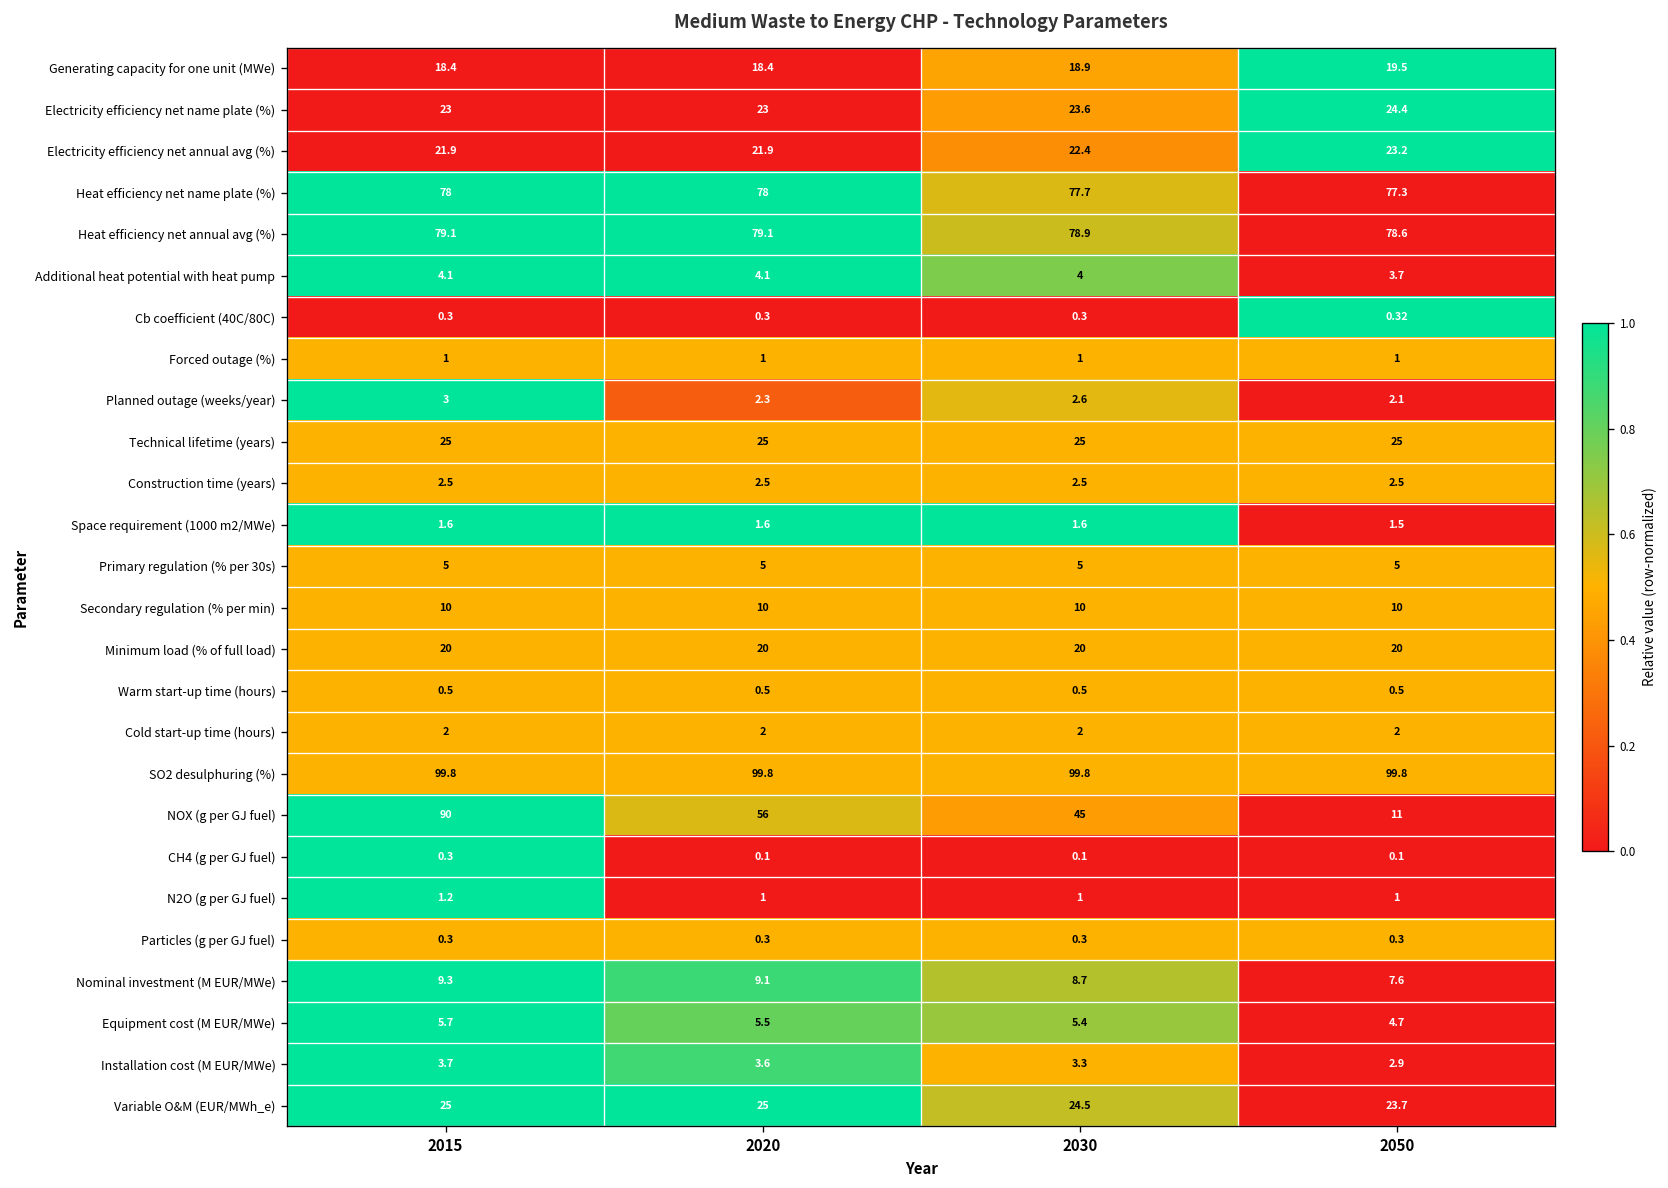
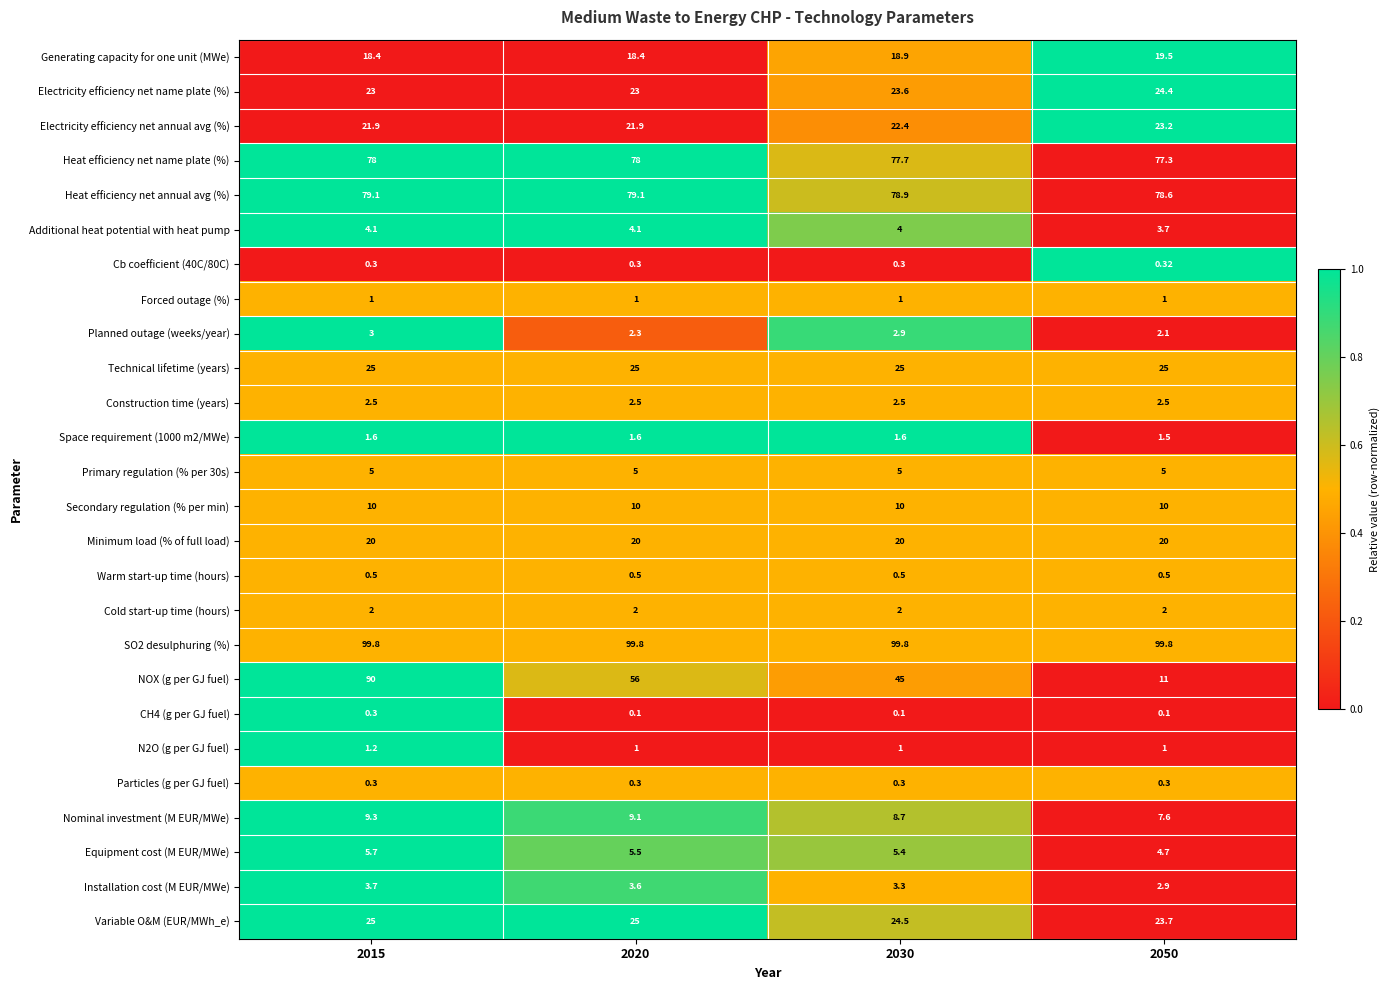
  {
    "Generating capacity for one unit (MWe)": {
      "2015": 18.4,
      "2020": 18.4,
      "2030": 18.9,
      "2050": 19.5
    },
    "Electricity efficiency net name plate (%)": {
      "2015": 23,
      "2020": 23,
      "2030": 23.6,
      "2050": 24.4
    },
    "Electricity efficiency net annual avg (%)": {
      "2015": 21.9,
      "2020": 21.9,
      "2030": 22.4,
      "2050": 23.2
    },
    "Heat efficiency net name plate (%)": {
      "2015": 78,
      "2020": 78,
      "2030": 77.7,
      "2050": 77.3
    },
    "Heat efficiency net annual avg (%)": {
      "2015": 79.1,
      "2020": 79.1,
      "2030": 78.9,
      "2050": 78.6
    },
    "Additional heat potential with heat pump": {
      "2015": 4.1,
      "2020": 4.1,
      "2030": 4,
      "2050": 3.7
    },
    "Cb coefficient (40C/80C)": {
      "2015": 0.3,
      "2020": 0.3,
      "2030": 0.3,
      "2050": 0.32
    },
    "Forced outage (%)": {
      "2015": 1,
      "2020": 1,
      "2030": 1,
      "2050": 1
    },
    "Planned outage (weeks/year)": {
      "2015": 3,
      "2020": 2.3,
-     "2030": 2.6,
+     "2030": 2.9,
      "2050": 2.1
    },
    "Technical lifetime (years)": {
      "2015": 25,
      "2020": 25,
      "2030": 25,
      "2050": 25
    },
    "Construction time (years)": {
      "2015": 2.5,
      "2020": 2.5,
      "2030": 2.5,
      "2050": 2.5
    },
    "Space requirement (1000 m2/MWe)": {
      "2015": 1.6,
      "2020": 1.6,
      "2030": 1.6,
      "2050": 1.5
    },
    "Primary regulation (% per 30s)": {
      "2015": 5,
      "2020": 5,
      "2030": 5,
      "2050": 5
    },
    "Secondary regulation (% per min)": {
      "2015": 10,
      "2020": 10,
      "2030": 10,
      "2050": 10
    },
    "Minimum load (% of full load)": {
      "2015": 20,
      "2020": 20,
      "2030": 20,
      "2050": 20
    },
    "Warm start-up time (hours)": {
      "2015": 0.5,
      "2020": 0.5,
      "2030": 0.5,
      "2050": 0.5
    },
    "Cold start-up time (hours)": {
      "2015": 2,
      "2020": 2,
      "2030": 2,
      "2050": 2
    },
    "SO2 desulphuring (%)": {
      "2015": 99.8,
      "2020": 99.8,
      "2030": 99.8,
      "2050": 99.8
    },
    "NOX (g per GJ fuel)": {
      "2015": 90,
      "2020": 56,
      "2030": 45,
      "2050": 11
    },
    "CH4 (g per GJ fuel)": {
      "2015": 0.3,
      "2020": 0.1,
      "2030": 0.1,
      "2050": 0.1
    },
    "N2O (g per GJ fuel)": {
      "2015": 1.2,
      "2020": 1,
      "2030": 1,
      "2050": 1
    },
    "Particles (g per GJ fuel)": {
      "2015": 0.3,
      "2020": 0.3,
      "2030": 0.3,
      "2050": 0.3
    },
    "Nominal investment (M EUR/MWe)": {
      "2015": 9.3,
      "2020": 9.1,
      "2030": 8.7,
      "2050": 7.6
    },
    "Equipment cost (M EUR/MWe)": {
      "2015": 5.7,
      "2020": 5.5,
      "2030": 5.4,
      "2050": 4.7
    },
    "Installation cost (M EUR/MWe)": {
      "2015": 3.7,
      "2020": 3.6,
      "2030": 3.3,
      "2050": 2.9
    },
    "Variable O&M (EUR/MWh_e)": {
      "2015": 25,
      "2020": 25,
      "2030": 24.5,
      "2050": 23.7
    }
  }
